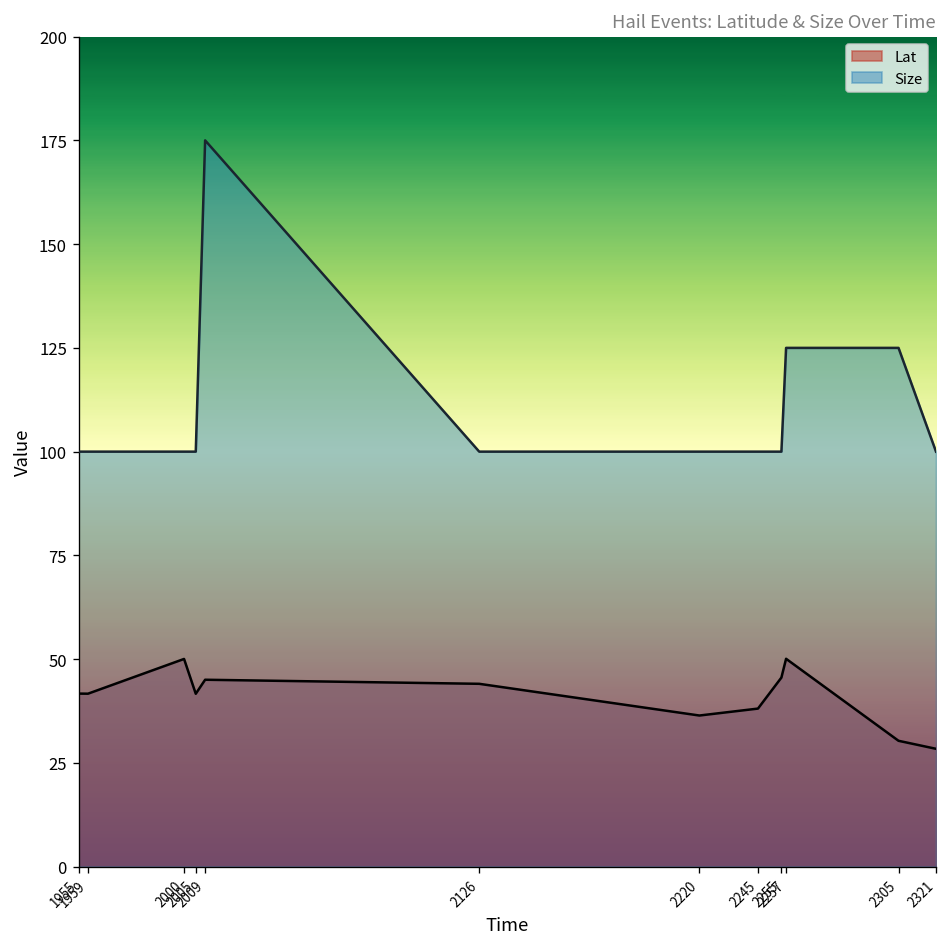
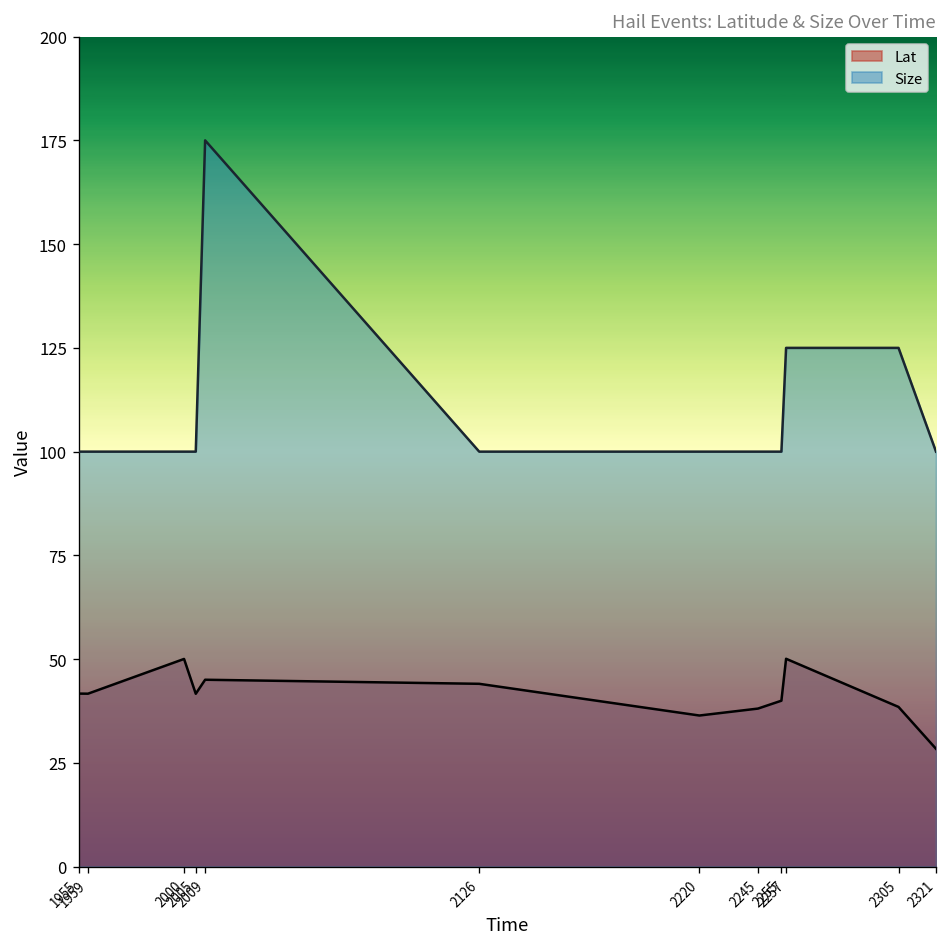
  {
    "Lat": {
      "1955": 42,
      "1959": 42,
      "2000": 50,
      "2005": 42,
      "2009": 45,
      "2126": 44,
      "2220": 36,
      "2245": 38,
-     "2255": 46,
+     "2255": 40,
      "2257": 50,
-     "2305": 30,
+     "2305": 38,
      "2321": 28
    },
    "Size": {
      "1955": 100,
      "1959": 100,
      "2000": 100,
      "2005": 100,
      "2009": 175,
      "2126": 100,
      "2220": 100,
      "2245": 100,
      "2255": 100,
      "2257": 125,
      "2305": 125,
      "2321": 100
    }
  }
